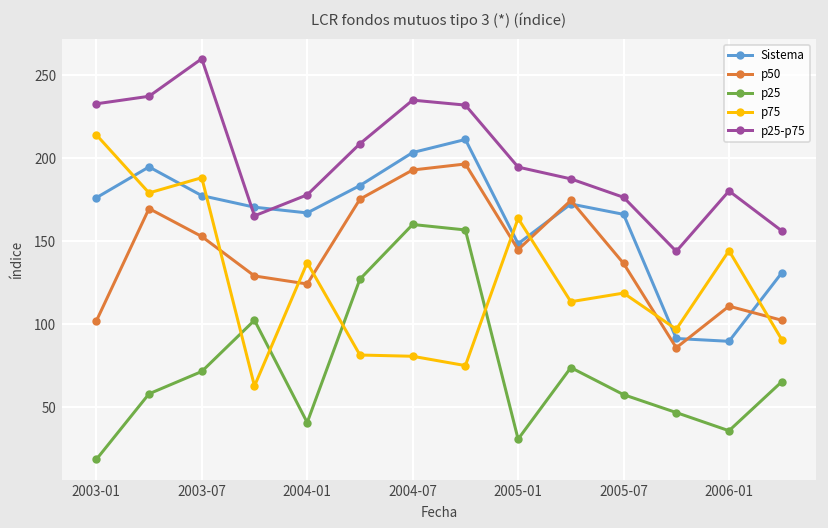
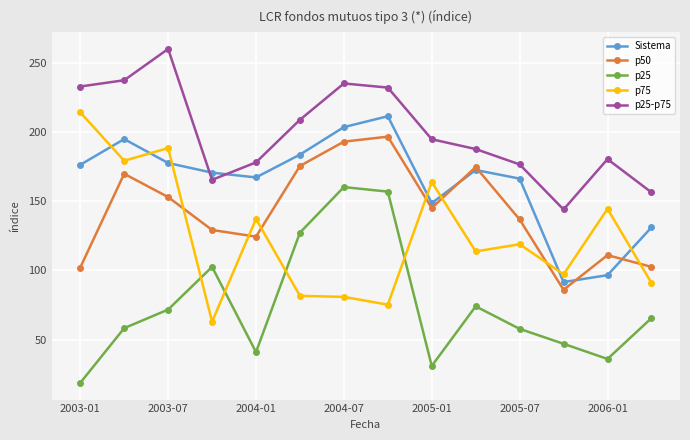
  {
    "Sistema": {
      "2003-01": 176,
      "2003-07": 178,
      "2004-01": 167,
      "2004-07": 204,
      "2005-01": 149,
      "2005-07": 166,
-     "2006-01": 90
+     "2006-01": 97
    },
    "p50": {
      "2003-01": 102,
      "2003-07": 153,
      "2004-01": 124,
      "2004-07": 193,
      "2005-01": 145,
      "2005-07": 137,
      "2006-01": 111
    },
    "p25": {
      "2003-01": 19,
      "2003-07": 72,
      "2004-01": 41,
      "2004-07": 160,
      "2005-01": 31,
      "2005-07": 58,
      "2006-01": 36
    },
    "p75": {
      "2003-01": 214,
      "2003-07": 188,
      "2004-01": 137,
      "2004-07": 81,
      "2005-01": 164,
      "2005-07": 119,
      "2006-01": 144
    },
    "p25-p75": {
      "2003-01": 233,
      "2003-07": 260,
      "2004-01": 178,
      "2004-07": 235,
      "2005-01": 195,
      "2005-07": 177,
      "2006-01": 180
    }
  }
